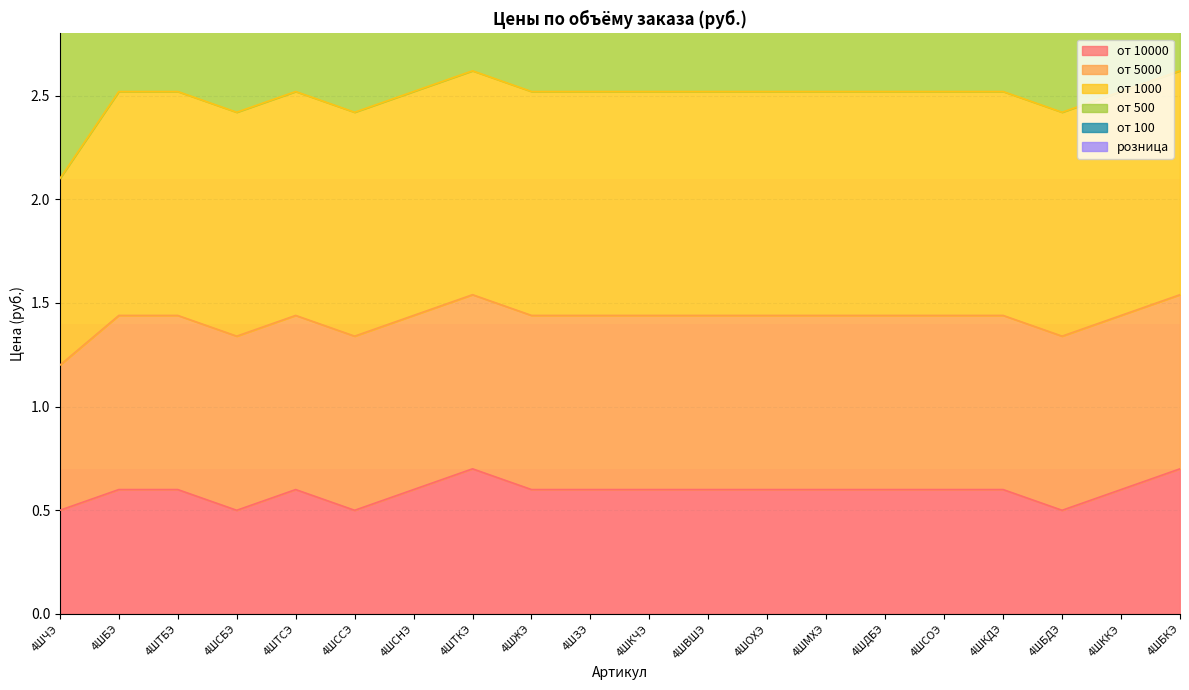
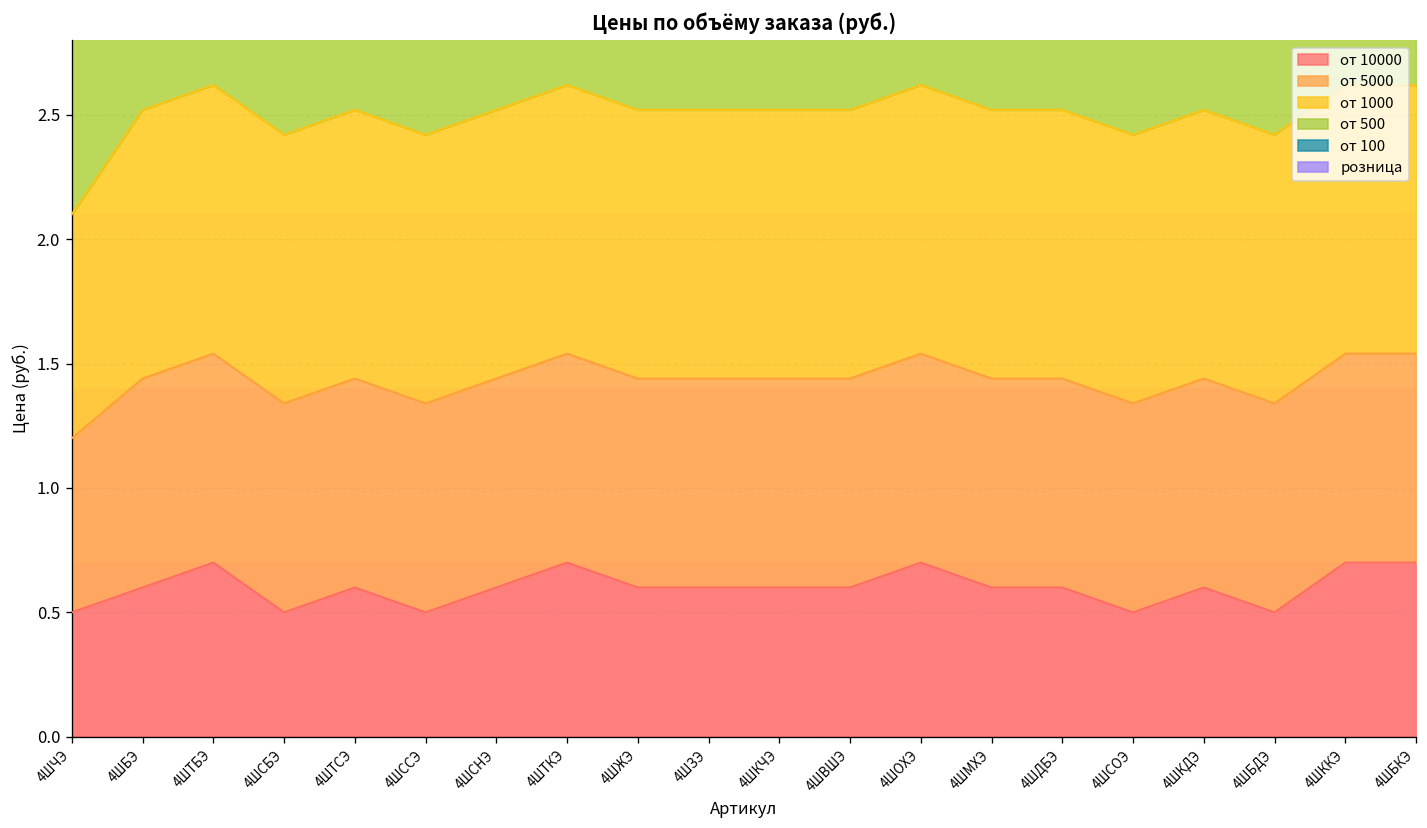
  {
    "от 10000": {
      "4ШЧЭ": 0.5,
      "4ШБЭ": 0.6,
-     "4ШТБЭ": 0.6,
+     "4ШТБЭ": 0.7,
      "4ШСБЭ": 0.5,
      "4ШТСЭ": 0.6,
      "4ШССЭ": 0.5,
      "4ШСНЭ": 0.6,
      "4ШТКЭ": 0.7,
      "4ШЖЭ": 0.6,
      "4ШЗЭ": 0.6,
      "4ШКЧЭ": 0.6,
      "4ШВШЭ": 0.6,
-     "4ШОХЭ": 0.6,
+     "4ШОХЭ": 0.7,
      "4ШМХЭ": 0.6,
      "4ШДБЭ": 0.6,
-     "4ШСОЭ": 0.6,
+     "4ШСОЭ": 0.5,
      "4ШКДЭ": 0.6,
      "4ШБДЭ": 0.5,
-     "4ШККЭ": 0.6,
+     "4ШККЭ": 0.7,
      "4ШБКЭ": 0.7
    },
    "от 5000": {
      "4ШЧЭ": 0.7,
      "4ШБЭ": 0.84,
      "4ШТБЭ": 0.84,
      "4ШСБЭ": 0.84,
      "4ШТСЭ": 0.84,
      "4ШССЭ": 0.84,
      "4ШСНЭ": 0.84,
      "4ШТКЭ": 0.84,
      "4ШЖЭ": 0.84,
      "4ШЗЭ": 0.84,
      "4ШКЧЭ": 0.84,
      "4ШВШЭ": 0.84,
      "4ШОХЭ": 0.84,
      "4ШМХЭ": 0.84,
      "4ШДБЭ": 0.84,
      "4ШСОЭ": 0.84,
      "4ШКДЭ": 0.84,
      "4ШБДЭ": 0.84,
      "4ШККЭ": 0.84,
      "4ШБКЭ": 0.84
    },
    "от 1000": {
      "4ШЧЭ": 0.9,
      "4ШБЭ": 1.08,
      "4ШТБЭ": 1.08,
      "4ШСБЭ": 1.08,
      "4ШТСЭ": 1.08,
      "4ШССЭ": 1.08,
      "4ШСНЭ": 1.08,
      "4ШТКЭ": 1.08,
      "4ШЖЭ": 1.08,
      "4ШЗЭ": 1.08,
      "4ШКЧЭ": 1.08,
      "4ШВШЭ": 1.08,
      "4ШОХЭ": 1.08,
      "4ШМХЭ": 1.08,
      "4ШДБЭ": 1.08,
      "4ШСОЭ": 1.08,
      "4ШКДЭ": 1.08,
      "4ШБДЭ": 1.08,
      "4ШБКЭ": 1.08
    }
  }
